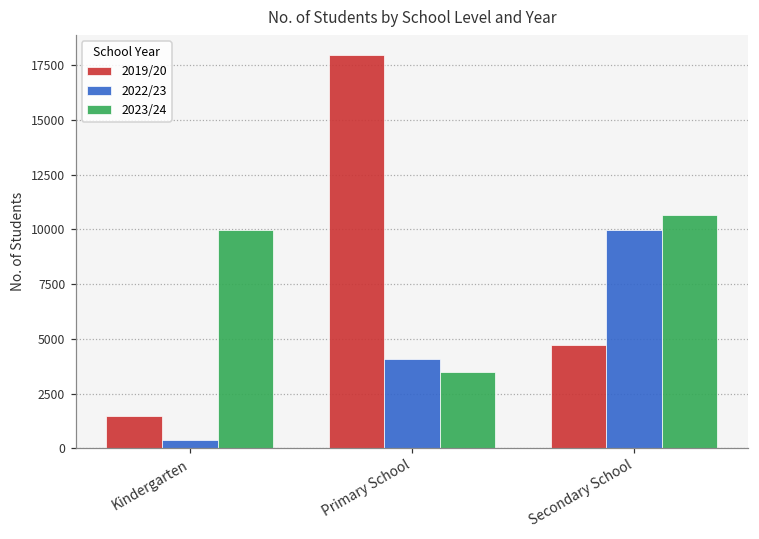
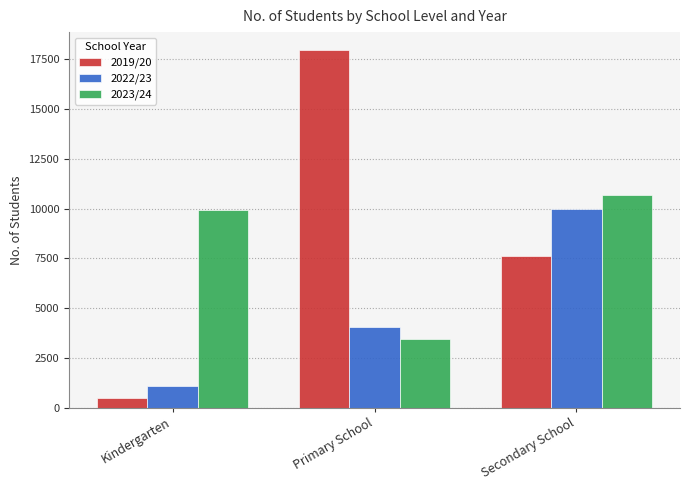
  {
    "2019/20": {
-     "Kindergarten": 1500,
+     "Kindergarten": 500,
      "Primary School": 18000,
-     "Secondary School": 4700
+     "Secondary School": 7600
    },
    "2022/23": {
-     "Kindergarten": 400,
+     "Kindergarten": 1100,
      "Primary School": 4100,
      "Secondary School": 10000
    },
    "2023/24": {
      "Kindergarten": 10000,
      "Primary School": 3500,
      "Secondary School": 10700
    }
  }
